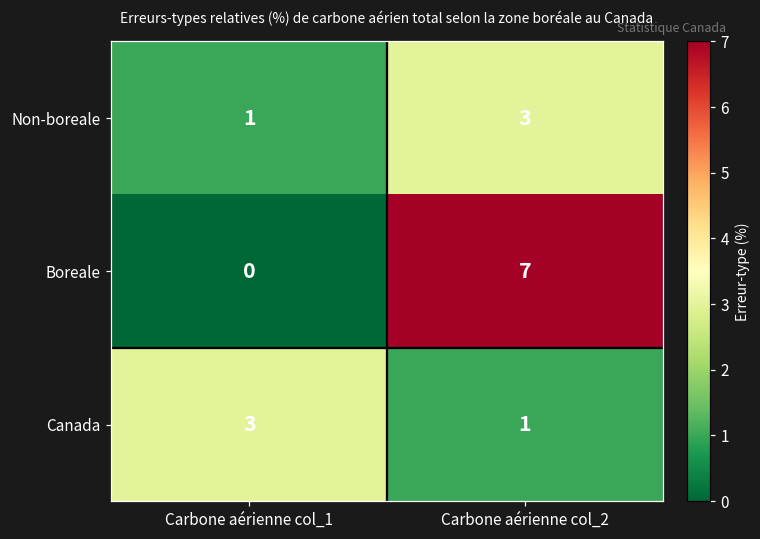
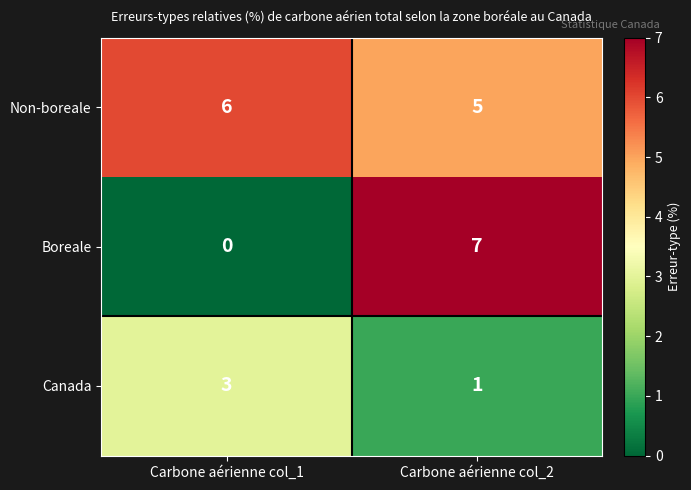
  {
    "Non-boreale": {
-     "Carbone aérienne col_1": 1,
-     "Carbone aérienne col_2": 3
+     "Carbone aérienne col_1": 6,
+     "Carbone aérienne col_2": 5
    },
    "Boreale": {
      "Carbone aérienne col_1": 0,
      "Carbone aérienne col_2": 7
    },
    "Canada": {
      "Carbone aérienne col_1": 3,
      "Carbone aérienne col_2": 1
    }
  }
